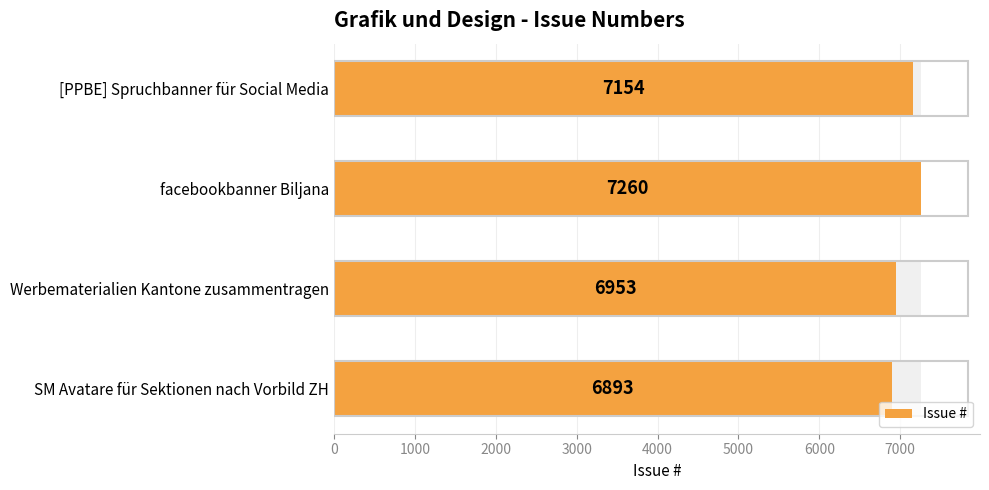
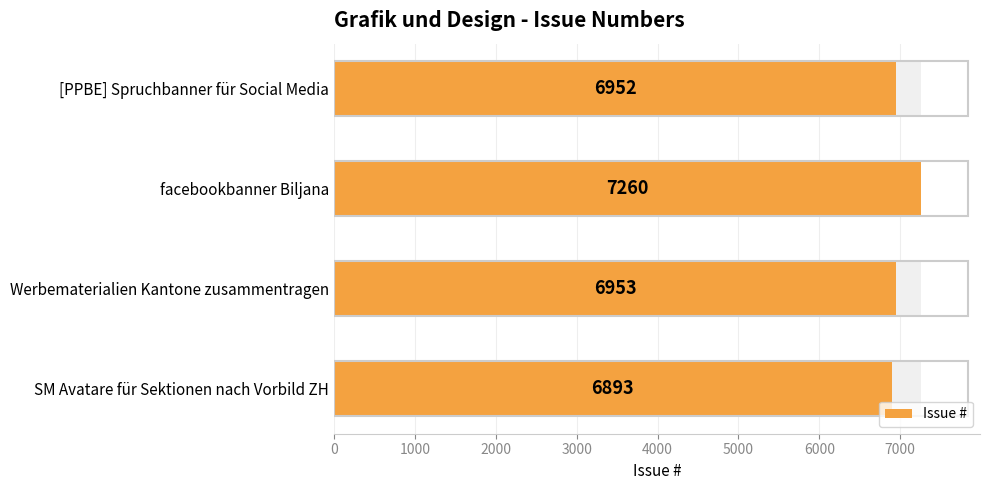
  {
    "Issue #": {
-     "[PPBE] Spruchbanner für Social Media": 7154,
+     "[PPBE] Spruchbanner für Social Media": 6952,
      "facebookbanner Biljana": 7260
    }
  }
